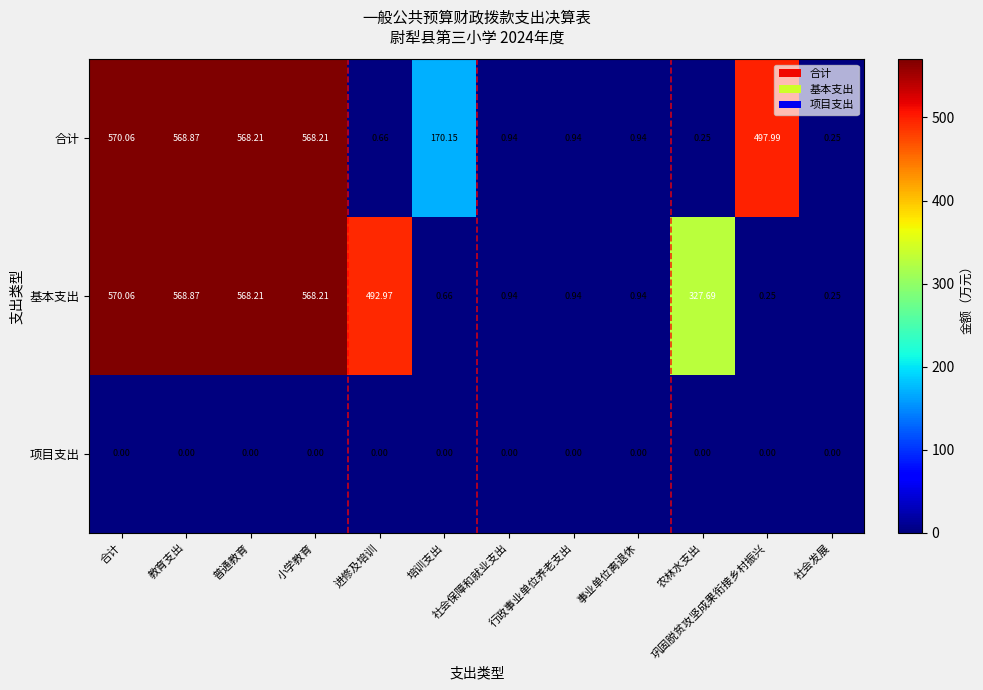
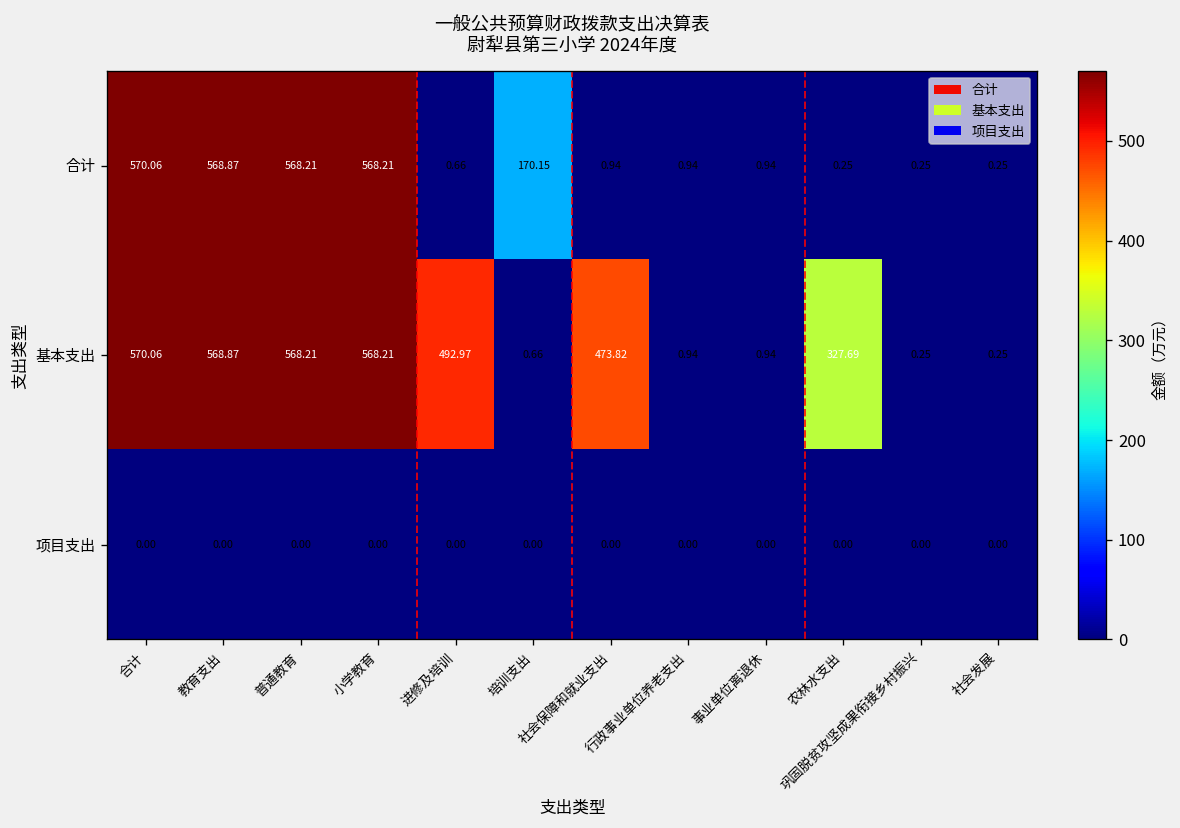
  {
    "合计": {
      "合计": 570.06,
      "教育支出": 568.87,
      "普通教育": 568.21,
      "小学教育": 568.21,
      "进修及培训": 0.66,
      "培训支出": 170.15,
      "社会保障和就业支出": 0.94,
      "行政事业单位养老支出": 0.94,
      "事业单位离退休": 0.94,
      "农林水支出": 0.25,
-     "巩固脱贫攻坚成果衔接乡村振兴": 497.99,
+     "巩固脱贫攻坚成果衔接乡村振兴": 0.25,
      "社会发展": 0.25
    },
    "基本支出": {
      "合计": 570.06,
      "教育支出": 568.87,
      "普通教育": 568.21,
      "小学教育": 568.21,
      "进修及培训": 492.97,
      "培训支出": 0.66,
-     "社会保障和就业支出": 0.94,
+     "社会保障和就业支出": 473.82,
      "行政事业单位养老支出": 0.94,
      "事业单位离退休": 0.94,
      "农林水支出": 327.69,
      "巩固脱贫攻坚成果衔接乡村振兴": 0.25,
      "社会发展": 0.25
    },
    "项目支出": {
      "合计": 0.00,
      "教育支出": 0.00,
      "普通教育": 0.00,
      "小学教育": 0.00,
      "进修及培训": 0.00,
      "培训支出": 0.00,
      "社会保障和就业支出": 0.00,
      "行政事业单位养老支出": 0.00,
      "事业单位离退休": 0.00,
      "农林水支出": 0.00,
      "巩固脱贫攻坚成果衔接乡村振兴": 0.00,
      "社会发展": 0.00
    }
  }
